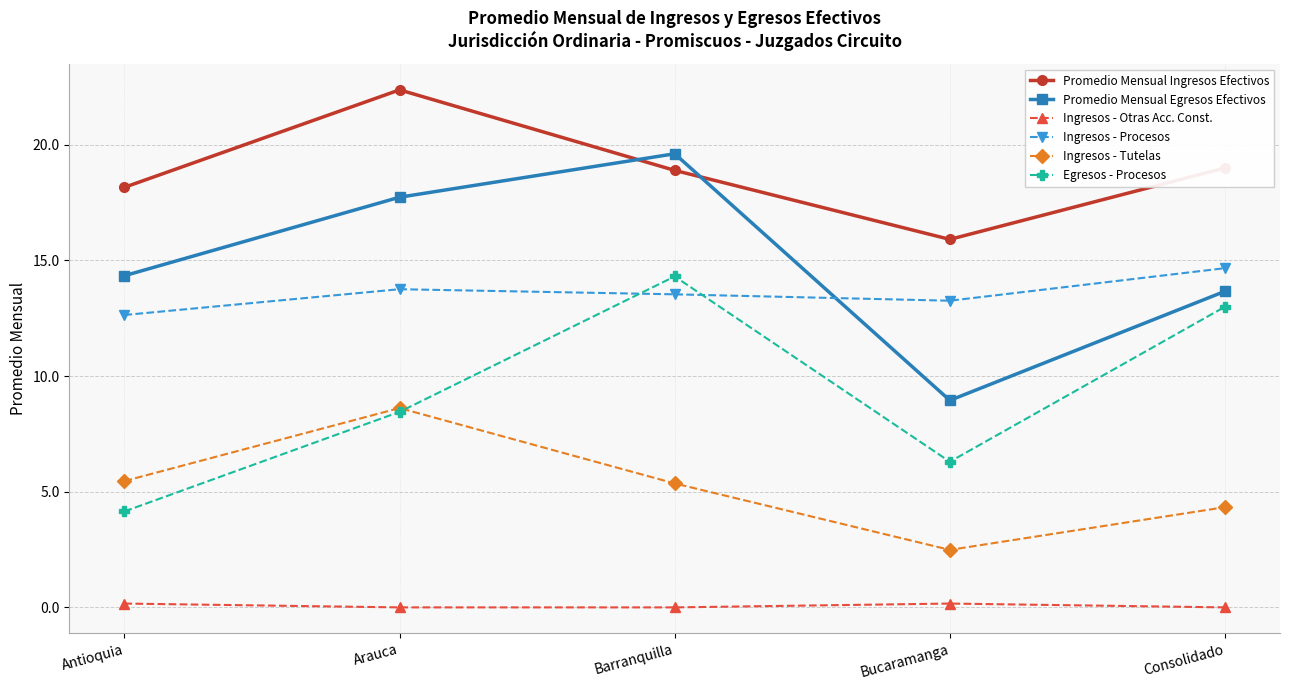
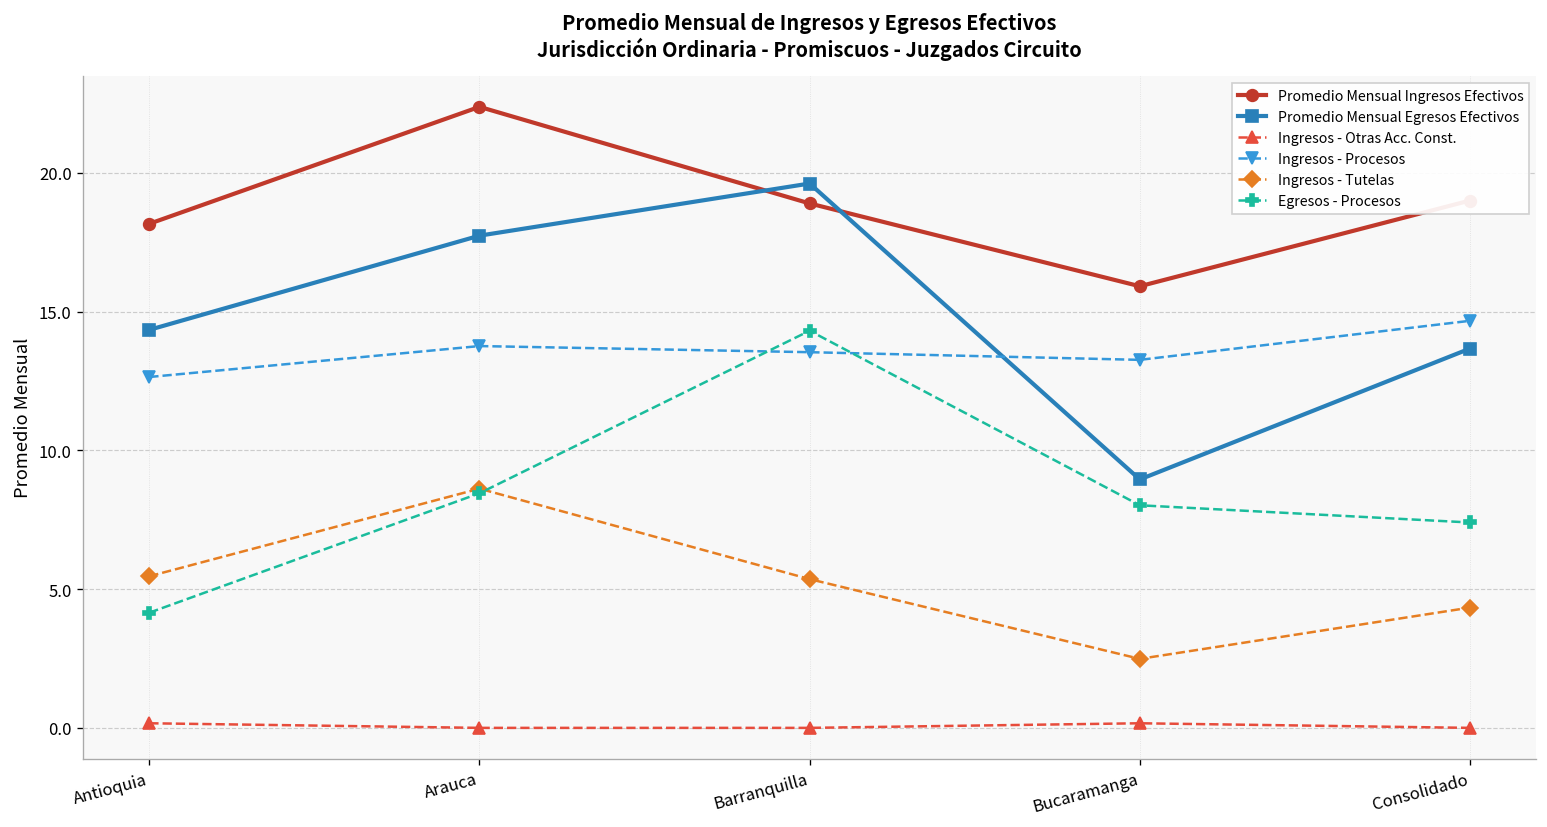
  {
    "Egresos - Procesos": {
      "Antioquia": 4.1,
      "Arauca": 8.5,
      "Barranquilla": 14.3,
-     "Bucaramanga": 6.3,
-     "Consolidado": 13.0
+     "Bucaramanga": 8.0,
+     "Consolidado": 7.4
    }
  }
